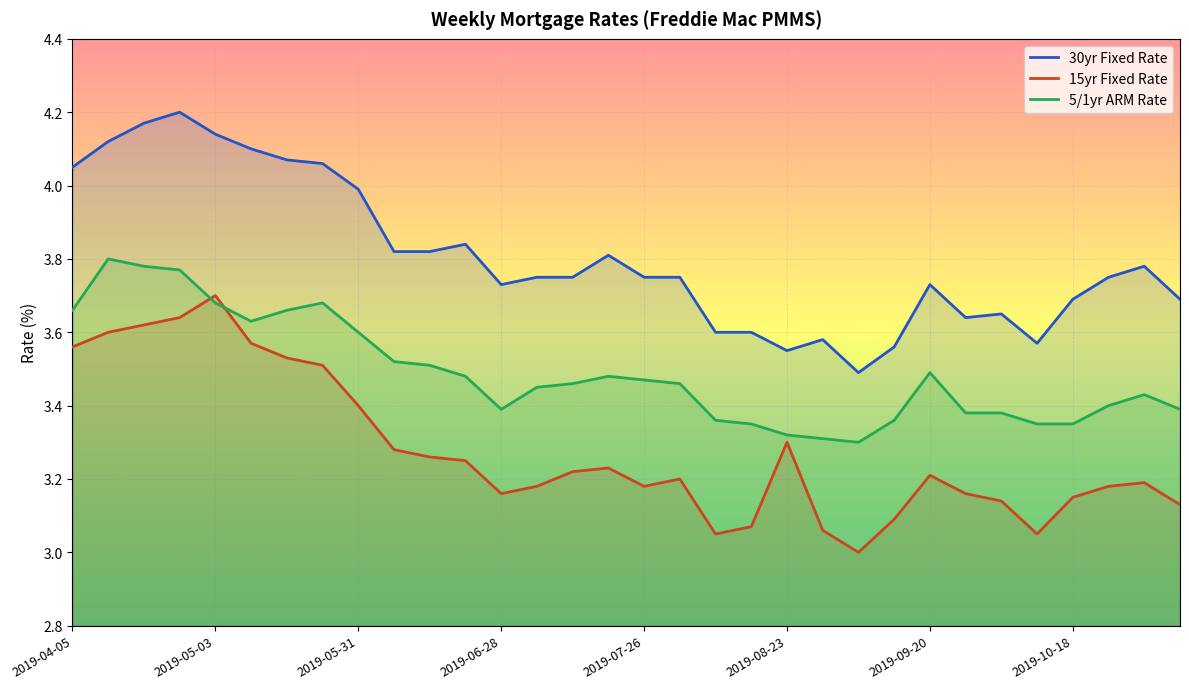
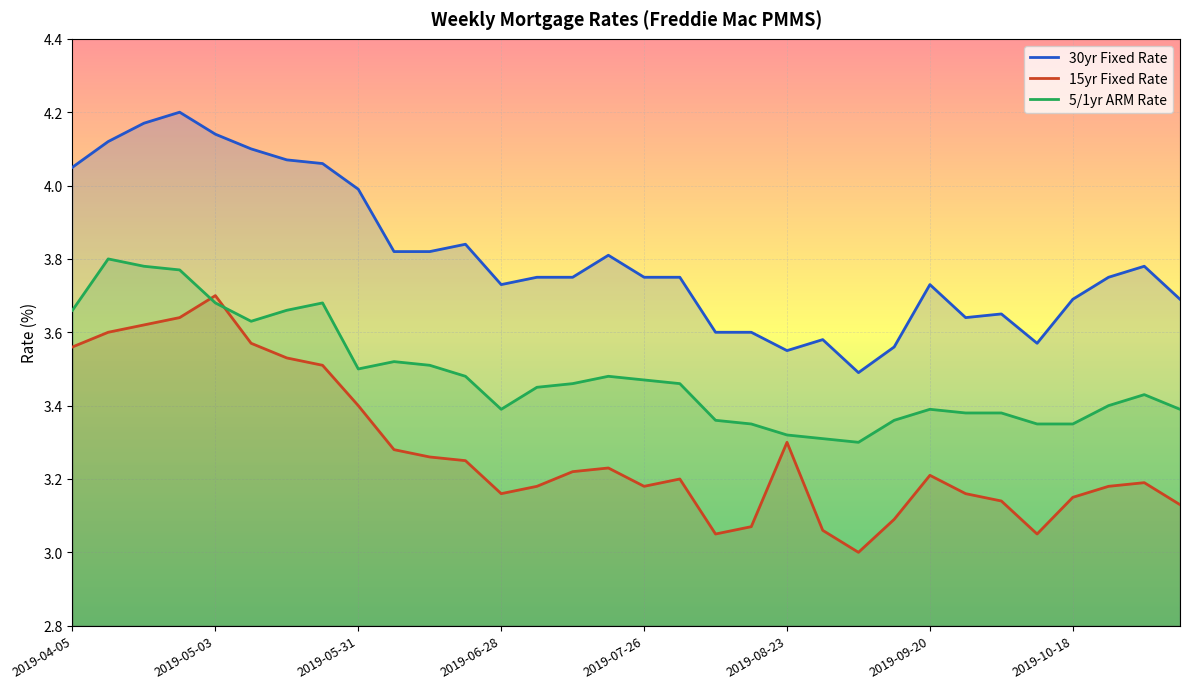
  {
    "30yr Fixed Rate": {
      "2019-04-05": 4.05,
      "2019-05-03": 4.14,
      "2019-05-31": 3.99,
      "2019-06-28": 3.73,
      "2019-07-26": 3.75,
      "2019-08-23": 3.55,
      "2019-09-20": 3.73,
      "2019-10-18": 3.69
    },
    "15yr Fixed Rate": {
      "2019-04-05": 3.56,
      "2019-05-03": 3.70,
      "2019-05-31": 3.40,
      "2019-06-28": 3.16,
      "2019-07-26": 3.18,
      "2019-08-23": 3.30,
      "2019-09-20": 3.21,
      "2019-10-18": 3.15
    },
    "5/1yr ARM Rate": {
      "2019-04-05": 3.66,
      "2019-05-03": 3.68,
-     "2019-05-31": 3.6,
+     "2019-05-31": 3.5,
      "2019-06-28": 3.39,
      "2019-07-26": 3.47,
      "2019-08-23": 3.32,
-     "2019-09-20": 3.49,
+     "2019-09-20": 3.39,
      "2019-10-18": 3.35
    }
  }
